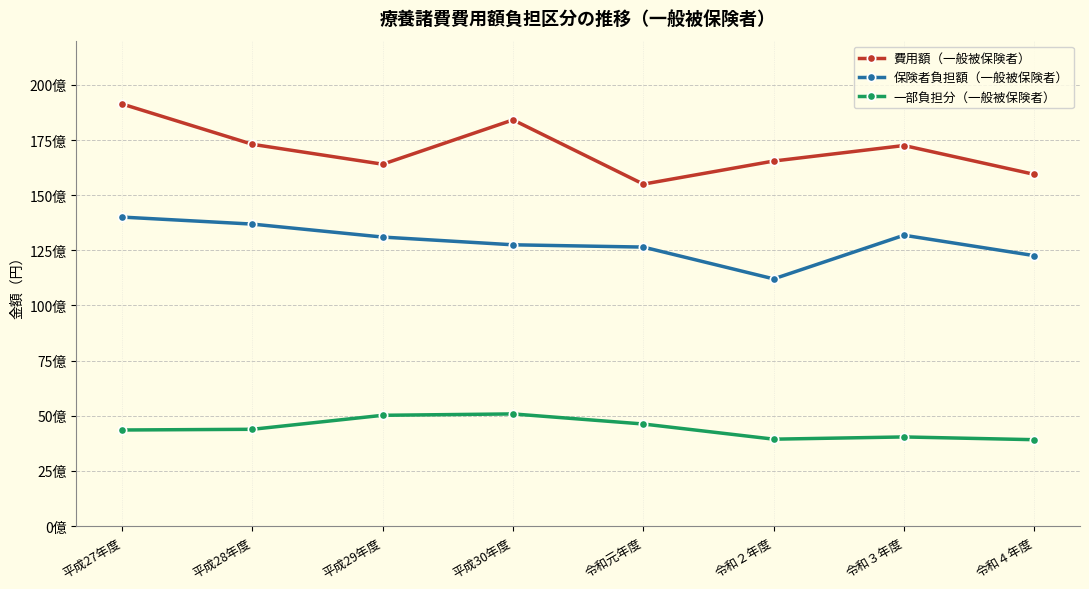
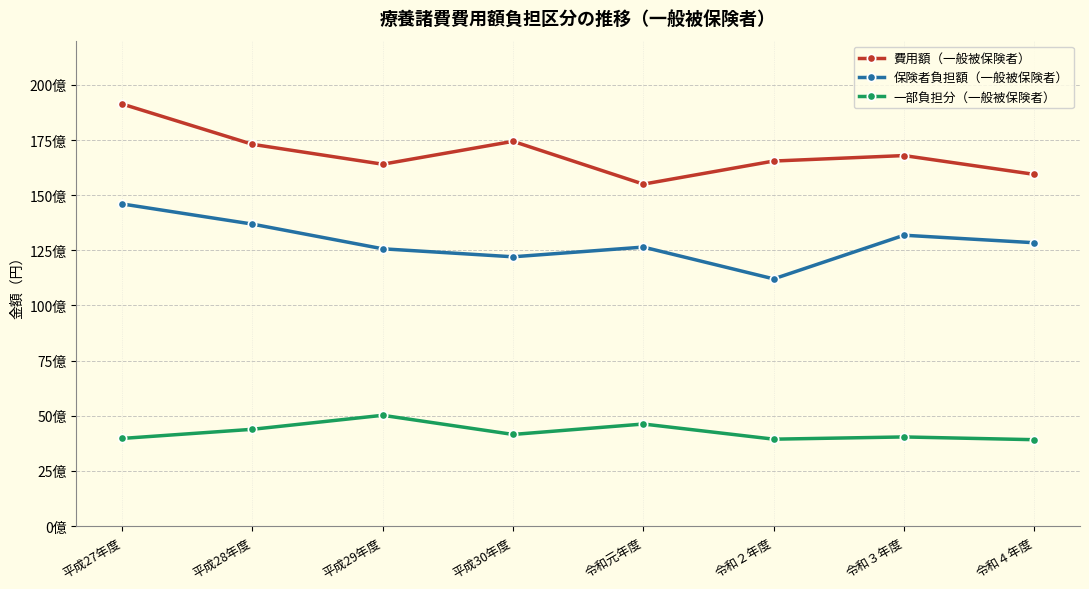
  {
    "費用額（一般被保険者）": {
      "平成27年度": "191億",
      "平成28年度": "173億",
      "平成29年度": "164億",
-     "平成30年度": "184億",
+     "平成30年度": "174億",
      "令和元年度": "155億",
      "令和２年度": "165億",
-     "令和３年度": "172億",
+     "令和３年度": "168億",
      "令和４年度": "159億"
    },
    "保険者負担額（一般被保険者）": {
-     "平成27年度": "140億",
+     "平成27年度": "146億",
      "平成28年度": "137億",
-     "平成29年度": "131億",
-     "平成30年度": "127億",
+     "平成29年度": "126億",
+     "平成30年度": "122億",
      "令和元年度": "126億",
      "令和２年度": "112億",
      "令和３年度": "132億",
-     "令和４年度": "123億"
+     "令和４年度": "128億"
    },
    "一部負担分（一般被保険者）": {
-     "平成27年度": "44億",
+     "平成27年度": "40億",
      "平成28年度": "44億",
      "平成29年度": "50億",
-     "平成30年度": "51億",
+     "平成30年度": "42億",
      "令和元年度": "46億",
      "令和２年度": "39億",
      "令和３年度": "40億",
      "令和４年度": "39億"
    }
  }
